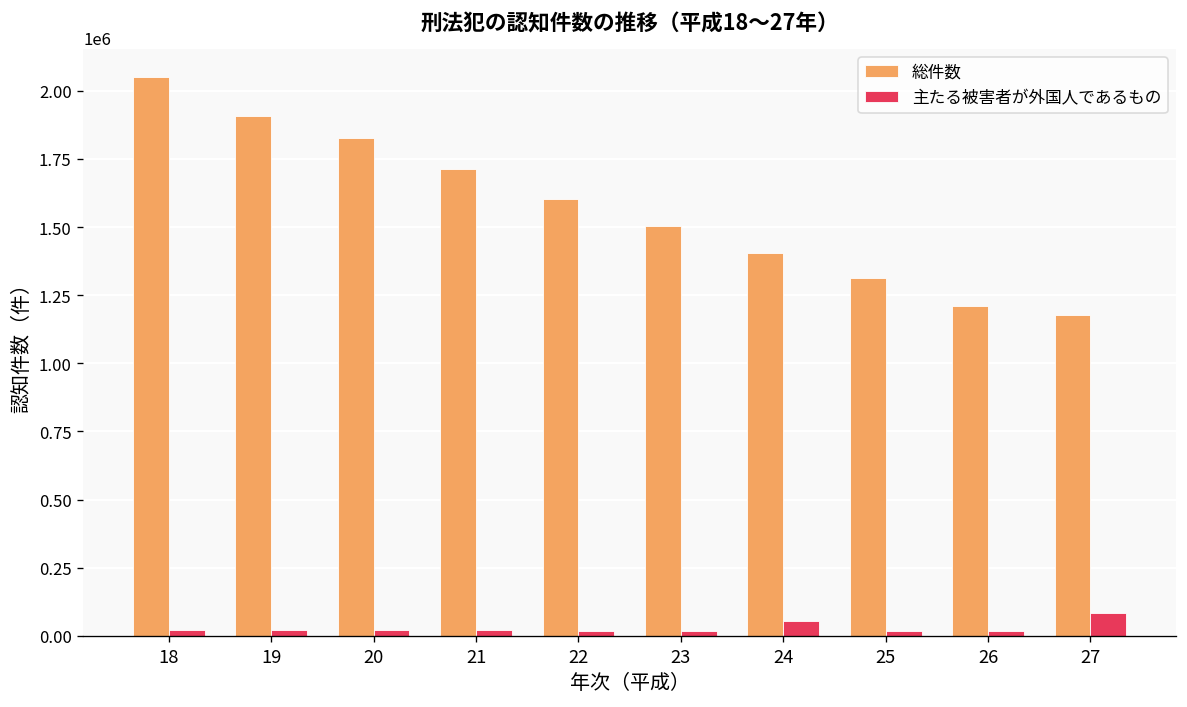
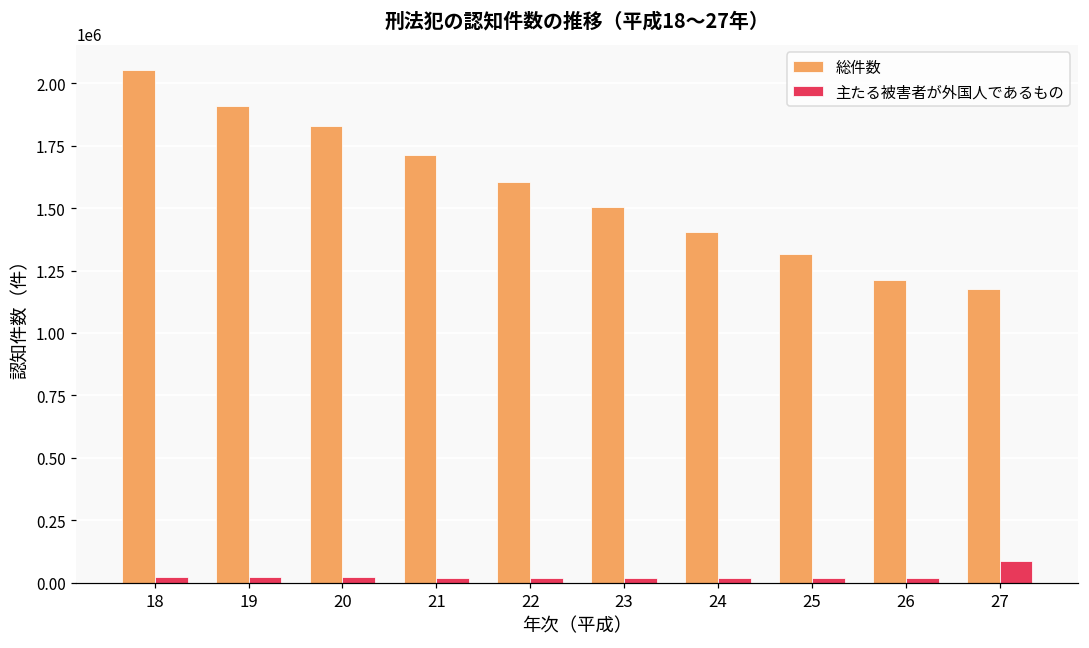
  {
    "総件数": {
      "18": 2050000,
      "19": 1910000,
      "20": 1830000,
      "21": 1710000,
      "22": 1600000,
      "23": 1500000,
      "24": 1400000,
      "25": 1310000,
      "26": 1210000,
      "27": 1180000
    },
    "主たる被害者が外国人であるもの": {
      "18": 20000,
      "19": 20000,
      "20": 20000,
      "21": 20000,
      "22": 20000,
      "23": 20000,
-     "24": 60000,
+     "24": 20000,
      "25": 20000,
      "26": 20000,
      "27": 90000
    }
  }
